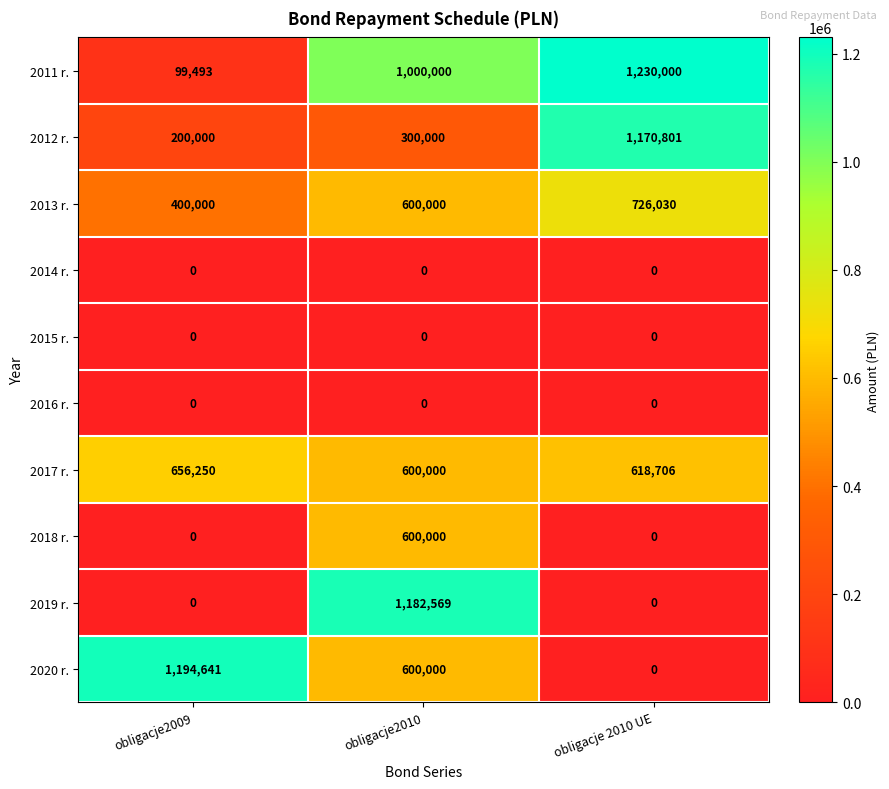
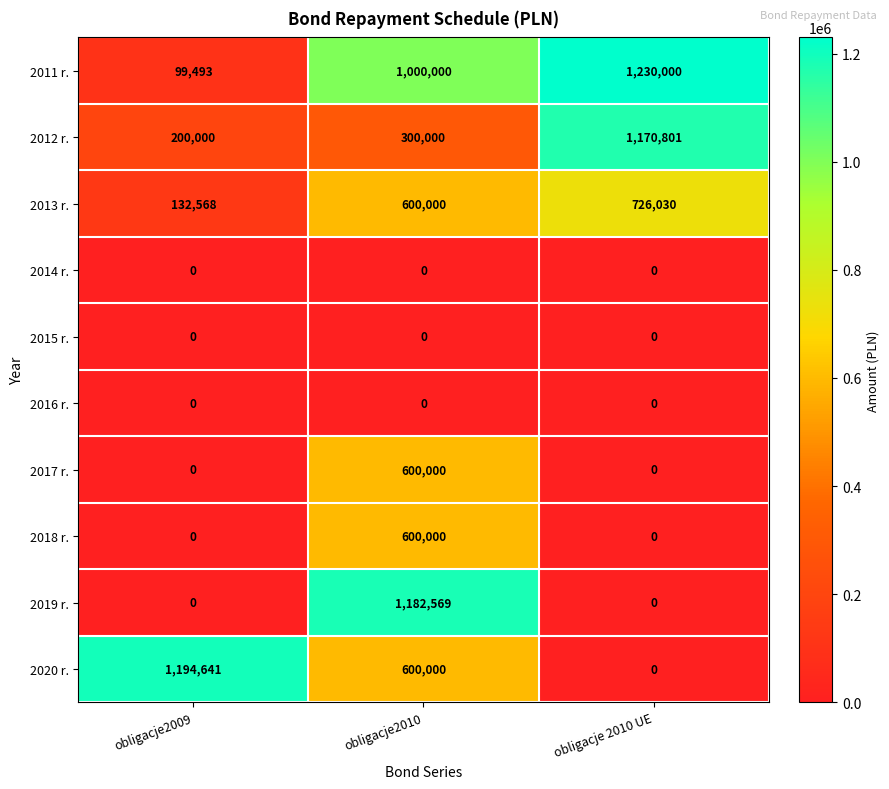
  {
    "2011 r.": {
      "obligacje2009": "99,493",
      "obligacje2010": "1,000,000",
      "obligacje 2010 UE": "1,230,000"
    },
    "2012 r.": {
      "obligacje2009": "200,000",
      "obligacje2010": "300,000",
      "obligacje 2010 UE": "1,170,801"
    },
    "2013 r.": {
-     "obligacje2009": "400,000",
+     "obligacje2009": "132,568",
      "obligacje2010": "600,000",
      "obligacje 2010 UE": "726,030"
    },
    "2014 r.": {
      "obligacje2009": "0",
      "obligacje2010": "0",
      "obligacje 2010 UE": "0"
    },
    "2015 r.": {
      "obligacje2009": "0",
      "obligacje2010": "0",
      "obligacje 2010 UE": "0"
    },
    "2016 r.": {
      "obligacje2009": "0",
      "obligacje2010": "0",
      "obligacje 2010 UE": "0"
    },
    "2017 r.": {
-     "obligacje2009": "656,250",
+     "obligacje2009": "0",
      "obligacje2010": "600,000",
-     "obligacje 2010 UE": "618,706"
+     "obligacje 2010 UE": "0"
    },
    "2018 r.": {
      "obligacje2009": "0",
      "obligacje2010": "600,000",
      "obligacje 2010 UE": "0"
    },
    "2019 r.": {
      "obligacje2009": "0",
      "obligacje2010": "1,182,569",
      "obligacje 2010 UE": "0"
    },
    "2020 r.": {
      "obligacje2009": "1,194,641",
      "obligacje2010": "600,000",
      "obligacje 2010 UE": "0"
    }
  }
